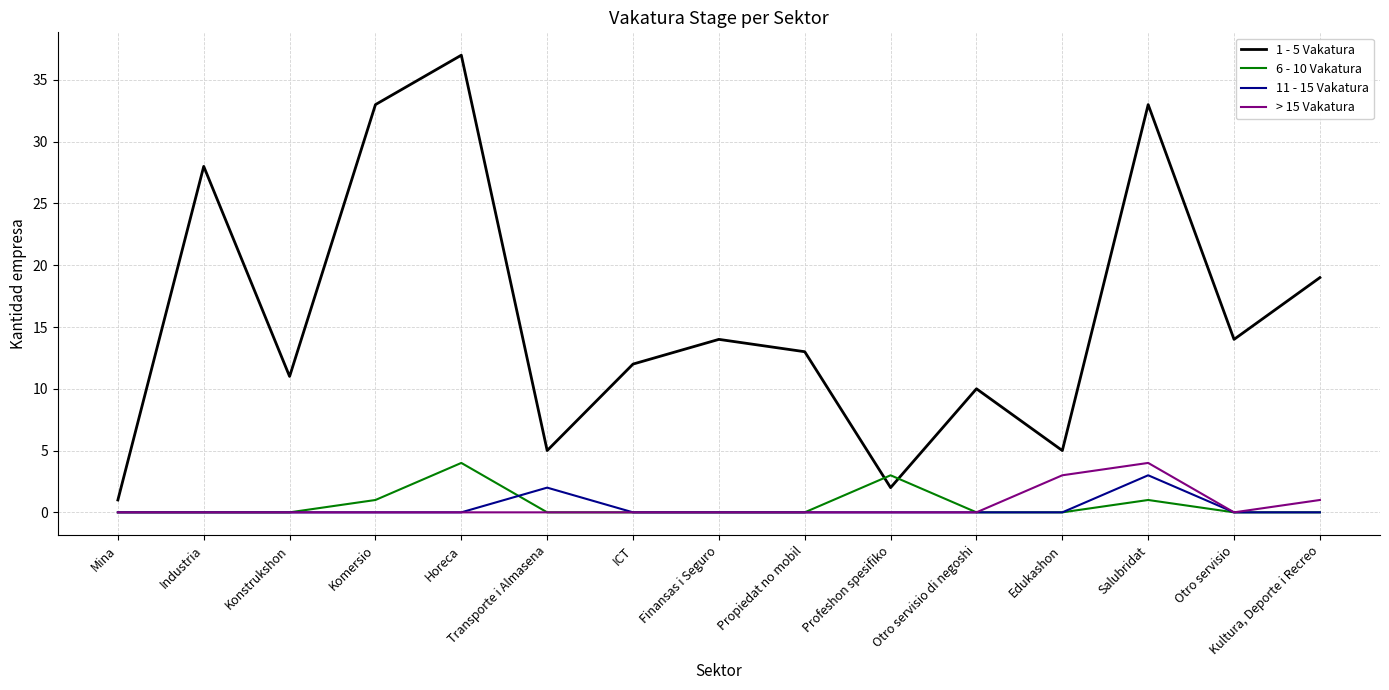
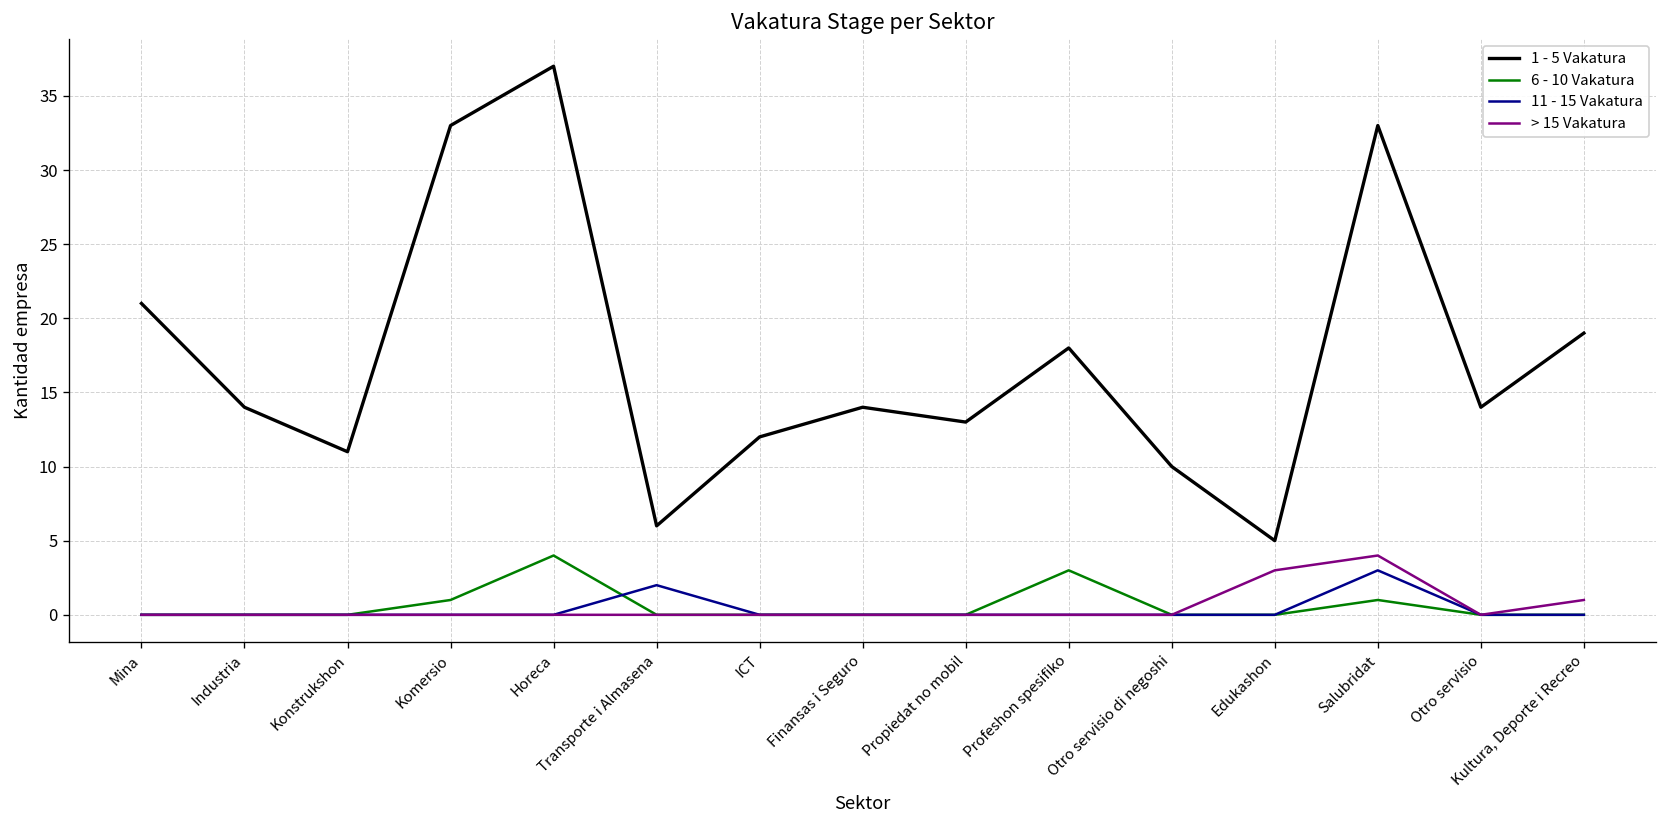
  {
    "1 - 5 Vakatura": {
-     "Mina": 1,
-     "Industria": 28,
+     "Mina": 21,
+     "Industria": 14,
      "Konstrukshon": 11,
      "Komersio": 33,
      "Horeca": 37,
-     "Transporte i Almasena": 5,
+     "Transporte i Almasena": 6,
      "ICT": 12,
      "Finansas i Seguro": 14,
      "Propiedat no mobil": 13,
-     "Profeshon spesifiko": 2,
+     "Profeshon spesifiko": 18,
      "Otro servisio di negoshi": 10,
      "Edukashon": 5,
      "Salubridat": 33,
      "Otro servisio": 14,
      "Kultura, Deporte i Recreo": 19
    },
    "6 - 10 Vakatura": {
      "Komersio": 1,
      "Horeca": 4,
      "Profeshon spesifiko": 3,
      "Salubridat": 1
    },
    "11 - 15 Vakatura": {
      "Transporte i Almasena": 2,
      "Salubridat": 3
    },
    "> 15 Vakatura": {
      "Edukashon": 3,
      "Salubridat": 4,
      "Kultura, Deporte i Recreo": 1
    }
  }
